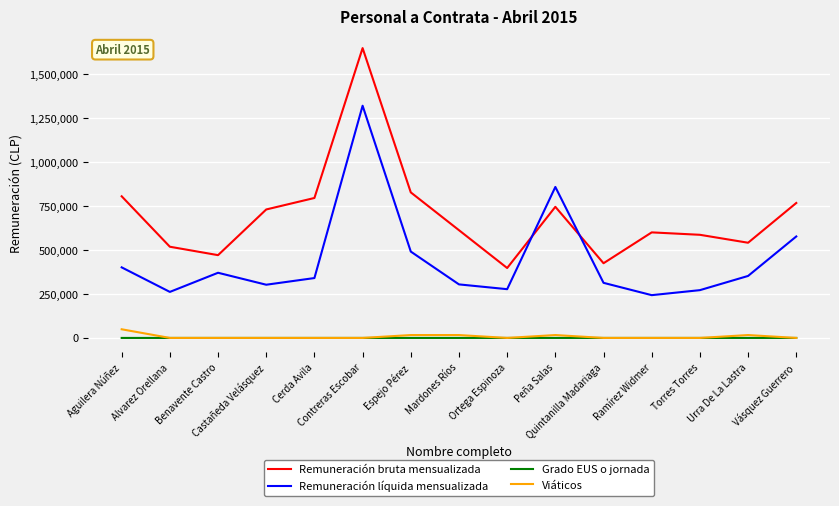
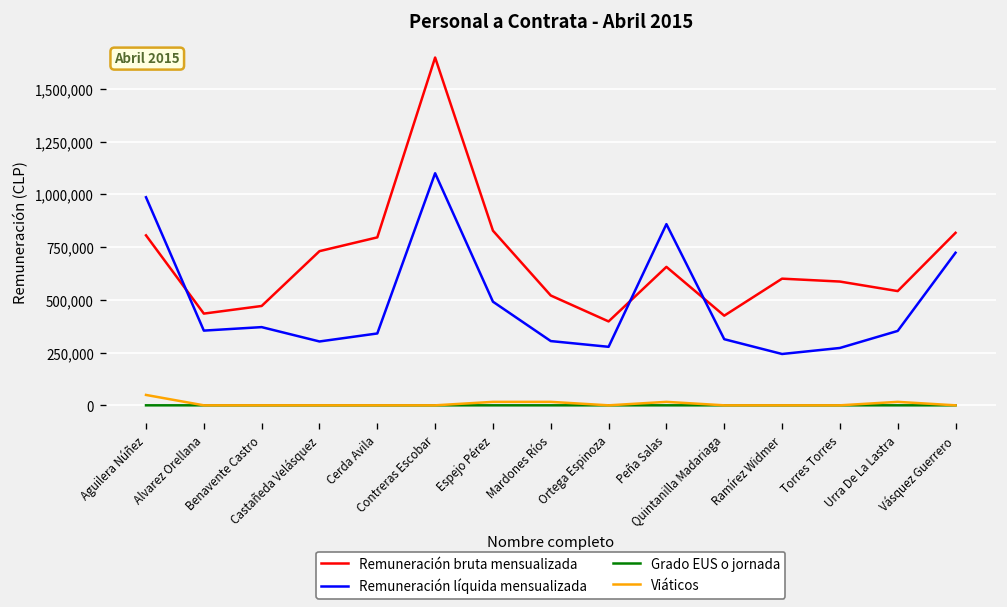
  {
    "Remuneración bruta mensualizada": {
      "Aguilera Núñez": "810,000",
-     "Alvarez Orellana": "520,000",
+     "Alvarez Orellana": "430,000",
      "Benavente Castro": "470,000",
      "Castañeda Velásquez": "730,000",
      "Cerda Avila": "800,000",
      "Contreras Escobar": "1,650,000",
      "Espejo Pérez": "830,000",
-     "Mardones Ríos": "610,000",
+     "Mardones Ríos": "520,000",
      "Ortega Espinoza": "400,000",
-     "Peña Salas": "750,000",
+     "Peña Salas": "660,000",
      "Quintanilla Madariaga": "420,000",
      "Ramírez Widmer": "600,000",
      "Torres Torres": "590,000",
      "Urra De La Lastra": "540,000",
-     "Vásquez Guerrero": "770,000"
+     "Vásquez Guerrero": "820,000"
    },
    "Remuneración líquida mensualizada": {
-     "Aguilera Núñez": "400,000",
-     "Alvarez Orellana": "260,000",
+     "Aguilera Núñez": "990,000",
+     "Alvarez Orellana": "350,000",
      "Benavente Castro": "370,000",
      "Castañeda Velásquez": "300,000",
      "Cerda Avila": "340,000",
-     "Contreras Escobar": "1,320,000",
+     "Contreras Escobar": "1,100,000",
      "Espejo Pérez": "490,000",
      "Mardones Ríos": "300,000",
      "Ortega Espinoza": "280,000",
      "Peña Salas": "860,000",
      "Quintanilla Madariaga": "310,000",
      "Ramírez Widmer": "240,000",
      "Torres Torres": "270,000",
      "Urra De La Lastra": "350,000",
-     "Vásquez Guerrero": "580,000"
+     "Vásquez Guerrero": "720,000"
    },
    "Grado EUS o jornada": {
      "Aguilera Núñez": "0",
      "Espejo Pérez": "0",
      "Mardones Ríos": "0",
      "Peña Salas": "0",
      "Urra De La Lastra": "0"
    },
    "Viáticos": {
      "Aguilera Núñez": "50,000",
      "Espejo Pérez": "20,000",
      "Mardones Ríos": "20,000",
      "Peña Salas": "20,000",
      "Urra De La Lastra": "20,000"
    }
  }
